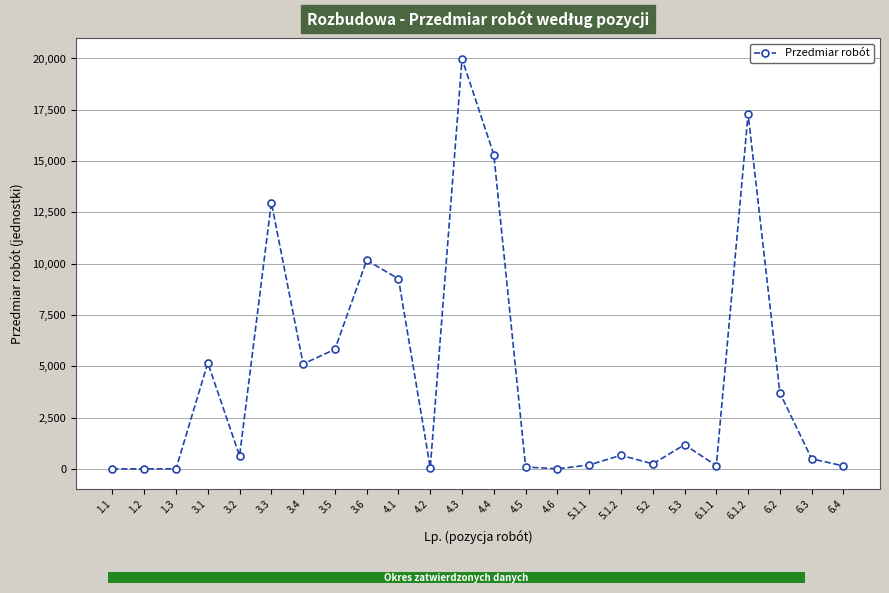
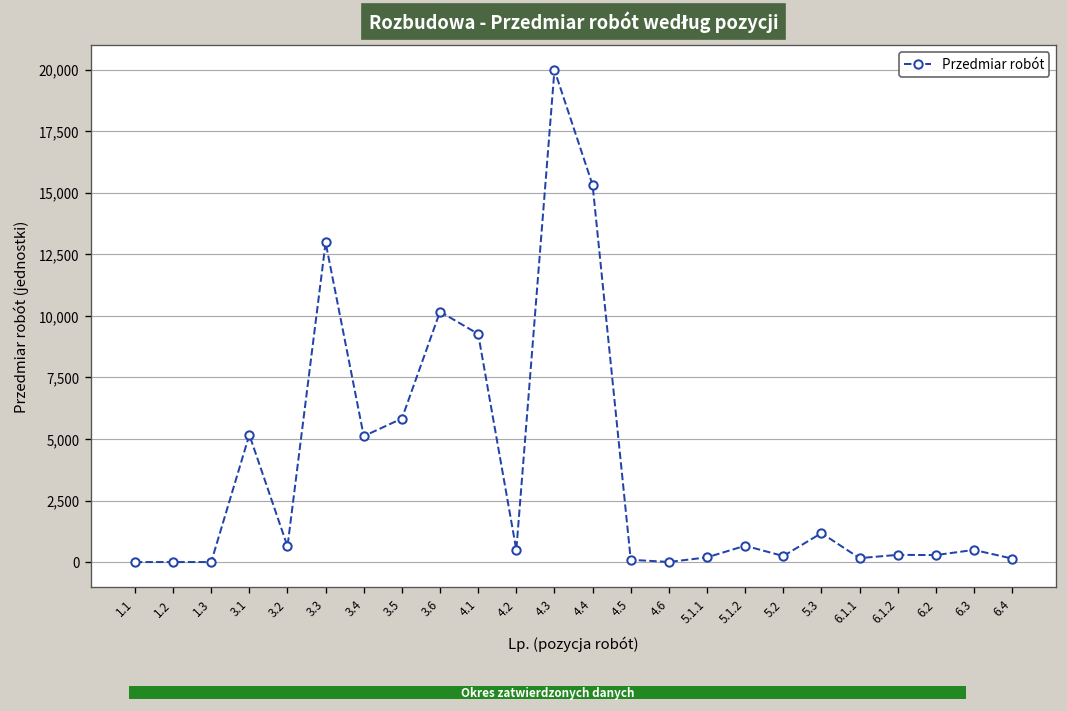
  {
    "Rozbudowa - Przedmiar robót według pozycji": {
      "1.1": "0",
      "1.2": "0",
      "1.3": "0",
      "3.1": "5,200",
      "3.2": "600",
      "3.3": "13,000",
      "3.4": "5,100",
      "3.5": "5,800",
      "3.6": "10,200",
      "4.1": "9,300",
-     "4.2": "100",
+     "4.2": "500",
      "4.3": "20,000",
      "4.4": "15,300",
      "4.5": "100",
      "4.6": "0",
      "5.1.1": "200",
      "5.1.2": "700",
      "5.2": "200",
      "5.3": "1,200",
      "6.1.1": "200",
-     "6.1.2": "17,300",
-     "6.2": "3,700",
+     "6.1.2": "300",
+     "6.2": "300",
      "6.3": "500",
      "6.4": "100"
    }
  }
